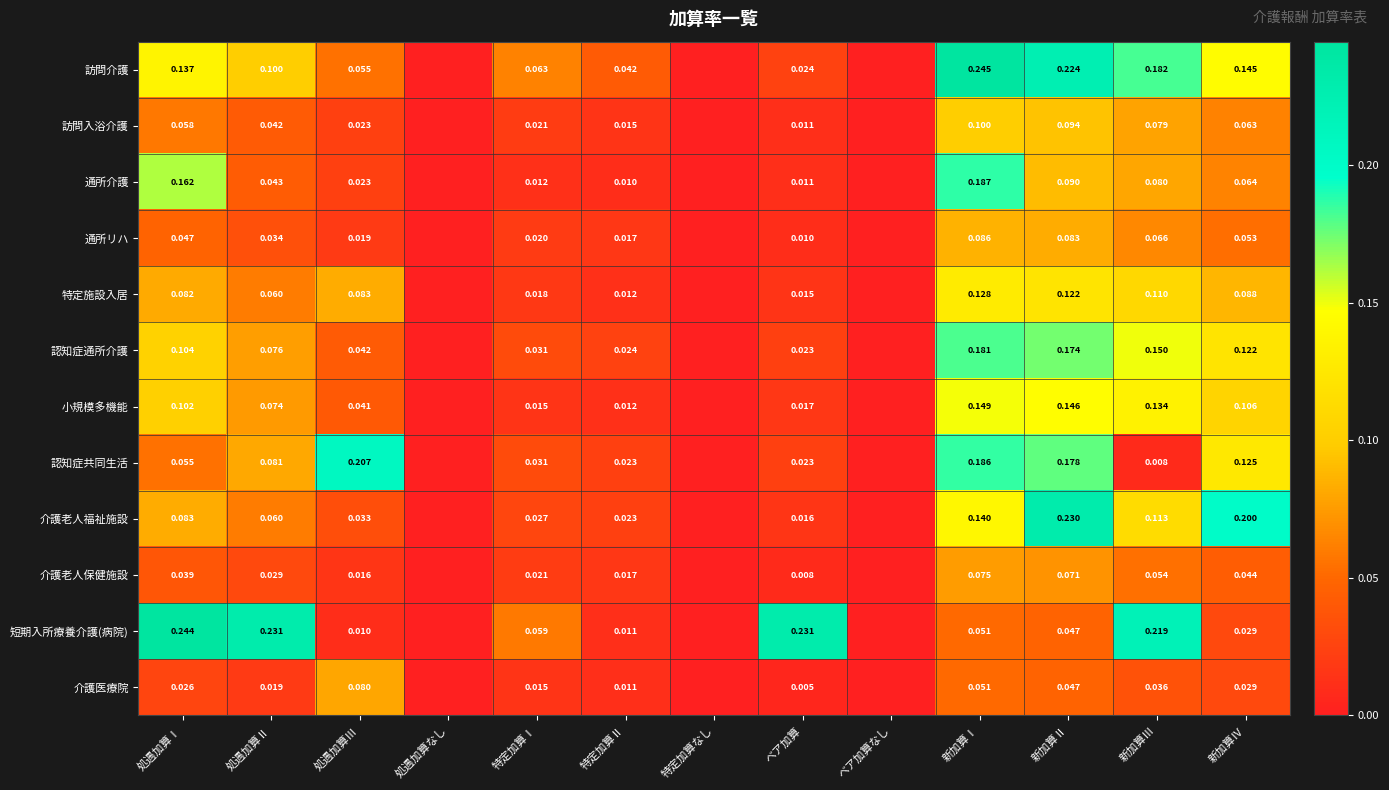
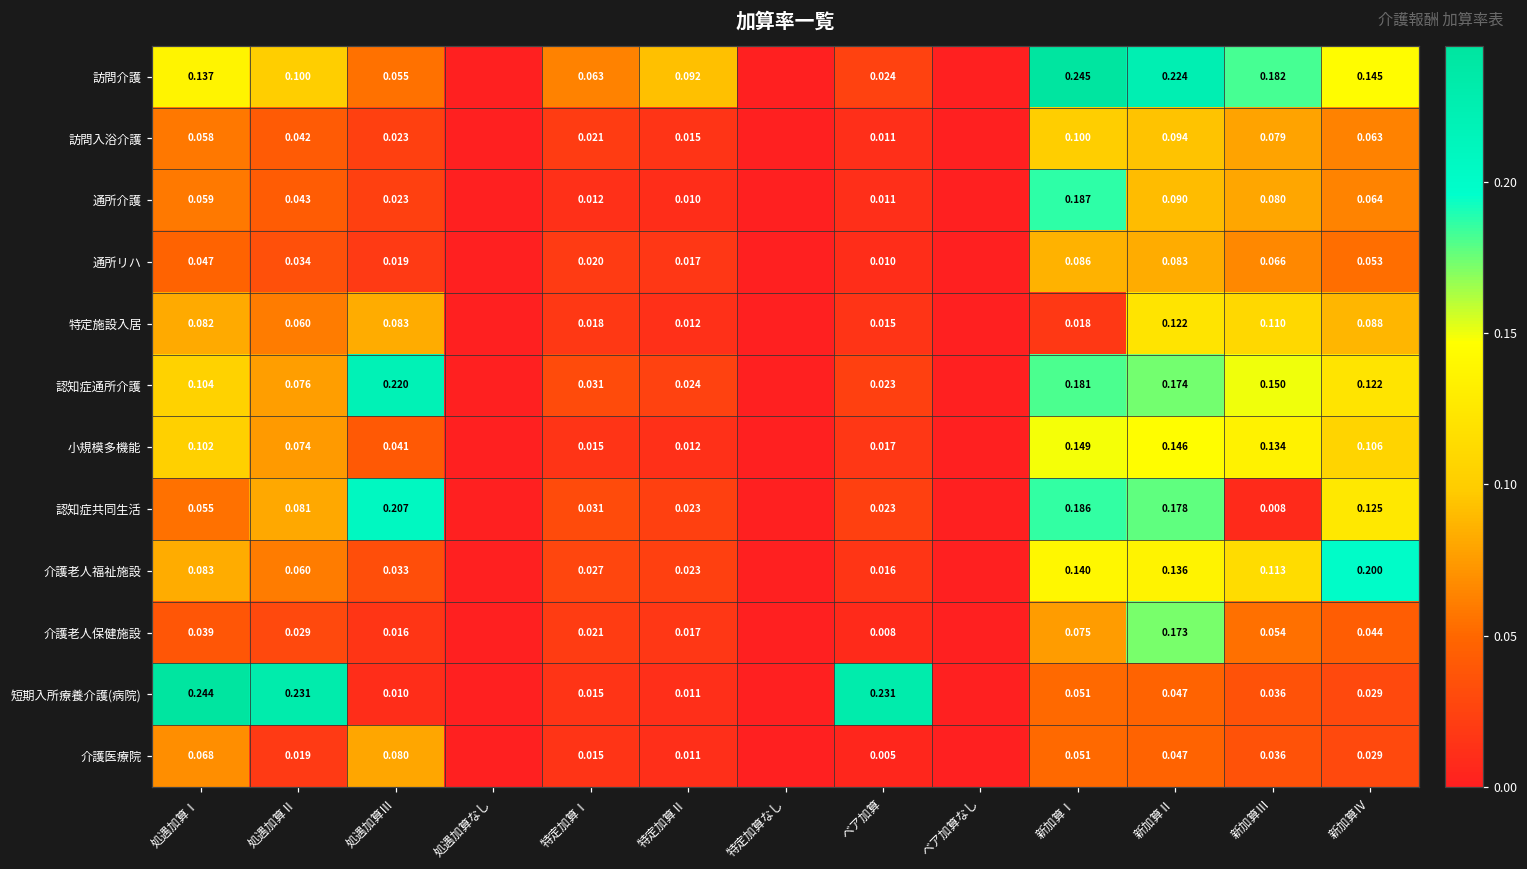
  {
    "訪問介護": {
      "処遇加算Ⅰ": 0.137,
      "処遇加算Ⅱ": 0.100,
      "処遇加算Ⅲ": 0.055,
      "特定加算Ⅰ": 0.063,
-     "特定加算Ⅱ": 0.042,
+     "特定加算Ⅱ": 0.092,
      "ベア加算": 0.024,
      "新加算Ⅰ": 0.245,
      "新加算Ⅱ": 0.224,
      "新加算Ⅲ": 0.182,
      "新加算Ⅳ": 0.145
    },
    "訪問入浴介護": {
      "処遇加算Ⅰ": 0.058,
      "処遇加算Ⅱ": 0.042,
      "処遇加算Ⅲ": 0.023,
      "特定加算Ⅰ": 0.021,
      "特定加算Ⅱ": 0.015,
      "ベア加算": 0.011,
      "新加算Ⅰ": 0.100,
      "新加算Ⅱ": 0.094,
      "新加算Ⅲ": 0.079,
      "新加算Ⅳ": 0.063
    },
    "通所介護": {
-     "処遇加算Ⅰ": 0.162,
+     "処遇加算Ⅰ": 0.059,
      "処遇加算Ⅱ": 0.043,
      "処遇加算Ⅲ": 0.023,
      "特定加算Ⅰ": 0.012,
      "特定加算Ⅱ": 0.010,
      "ベア加算": 0.011,
      "新加算Ⅰ": 0.187,
      "新加算Ⅱ": 0.090,
      "新加算Ⅲ": 0.080,
      "新加算Ⅳ": 0.064
    },
    "通所リハ": {
      "処遇加算Ⅰ": 0.047,
      "処遇加算Ⅱ": 0.034,
      "処遇加算Ⅲ": 0.019,
      "特定加算Ⅰ": 0.020,
      "特定加算Ⅱ": 0.017,
      "ベア加算": 0.010,
      "新加算Ⅰ": 0.086,
      "新加算Ⅱ": 0.083,
      "新加算Ⅲ": 0.066,
      "新加算Ⅳ": 0.053
    },
    "特定施設入居": {
      "処遇加算Ⅰ": 0.082,
      "処遇加算Ⅱ": 0.060,
      "処遇加算Ⅲ": 0.083,
      "特定加算Ⅰ": 0.018,
      "特定加算Ⅱ": 0.012,
      "ベア加算": 0.015,
-     "新加算Ⅰ": 0.128,
+     "新加算Ⅰ": 0.018,
      "新加算Ⅱ": 0.122,
      "新加算Ⅲ": 0.110,
      "新加算Ⅳ": 0.088
    },
    "認知症通所介護": {
      "処遇加算Ⅰ": 0.104,
      "処遇加算Ⅱ": 0.076,
-     "処遇加算Ⅲ": 0.042,
+     "処遇加算Ⅲ": 0.220,
      "特定加算Ⅰ": 0.031,
      "特定加算Ⅱ": 0.024,
      "ベア加算": 0.023,
      "新加算Ⅰ": 0.181,
      "新加算Ⅱ": 0.174,
      "新加算Ⅲ": 0.150,
      "新加算Ⅳ": 0.122
    },
    "小規模多機能": {
      "処遇加算Ⅰ": 0.102,
      "処遇加算Ⅱ": 0.074,
      "処遇加算Ⅲ": 0.041,
      "特定加算Ⅰ": 0.015,
      "特定加算Ⅱ": 0.012,
      "ベア加算": 0.017,
      "新加算Ⅰ": 0.149,
      "新加算Ⅱ": 0.146,
      "新加算Ⅲ": 0.134,
      "新加算Ⅳ": 0.106
    },
    "認知症共同生活": {
      "処遇加算Ⅰ": 0.055,
      "処遇加算Ⅱ": 0.081,
      "処遇加算Ⅲ": 0.207,
      "特定加算Ⅰ": 0.031,
      "特定加算Ⅱ": 0.023,
      "ベア加算": 0.023,
      "新加算Ⅰ": 0.186,
      "新加算Ⅱ": 0.178,
      "新加算Ⅲ": 0.008,
      "新加算Ⅳ": 0.125
    },
    "介護老人福祉施設": {
      "処遇加算Ⅰ": 0.083,
      "処遇加算Ⅱ": 0.060,
      "処遇加算Ⅲ": 0.033,
      "特定加算Ⅰ": 0.027,
      "特定加算Ⅱ": 0.023,
      "ベア加算": 0.016,
      "新加算Ⅰ": 0.140,
-     "新加算Ⅱ": 0.230,
+     "新加算Ⅱ": 0.136,
      "新加算Ⅲ": 0.113,
      "新加算Ⅳ": 0.200
    },
    "介護老人保健施設": {
      "処遇加算Ⅰ": 0.039,
      "処遇加算Ⅱ": 0.029,
      "処遇加算Ⅲ": 0.016,
      "特定加算Ⅰ": 0.021,
      "特定加算Ⅱ": 0.017,
      "ベア加算": 0.008,
      "新加算Ⅰ": 0.075,
-     "新加算Ⅱ": 0.071,
+     "新加算Ⅱ": 0.173,
      "新加算Ⅲ": 0.054,
      "新加算Ⅳ": 0.044
    },
    "短期入所療養介護(病院)": {
      "処遇加算Ⅰ": 0.244,
      "処遇加算Ⅱ": 0.231,
      "処遇加算Ⅲ": 0.010,
-     "特定加算Ⅰ": 0.059,
+     "特定加算Ⅰ": 0.015,
      "特定加算Ⅱ": 0.011,
      "ベア加算": 0.231,
      "新加算Ⅰ": 0.051,
      "新加算Ⅱ": 0.047,
-     "新加算Ⅲ": 0.219,
+     "新加算Ⅲ": 0.036,
      "新加算Ⅳ": 0.029
    },
    "介護医療院": {
-     "処遇加算Ⅰ": 0.026,
+     "処遇加算Ⅰ": 0.068,
      "処遇加算Ⅱ": 0.019,
      "処遇加算Ⅲ": 0.080,
      "特定加算Ⅰ": 0.015,
      "特定加算Ⅱ": 0.011,
      "ベア加算": 0.005,
      "新加算Ⅰ": 0.051,
      "新加算Ⅱ": 0.047,
      "新加算Ⅲ": 0.036,
      "新加算Ⅳ": 0.029
    }
  }
